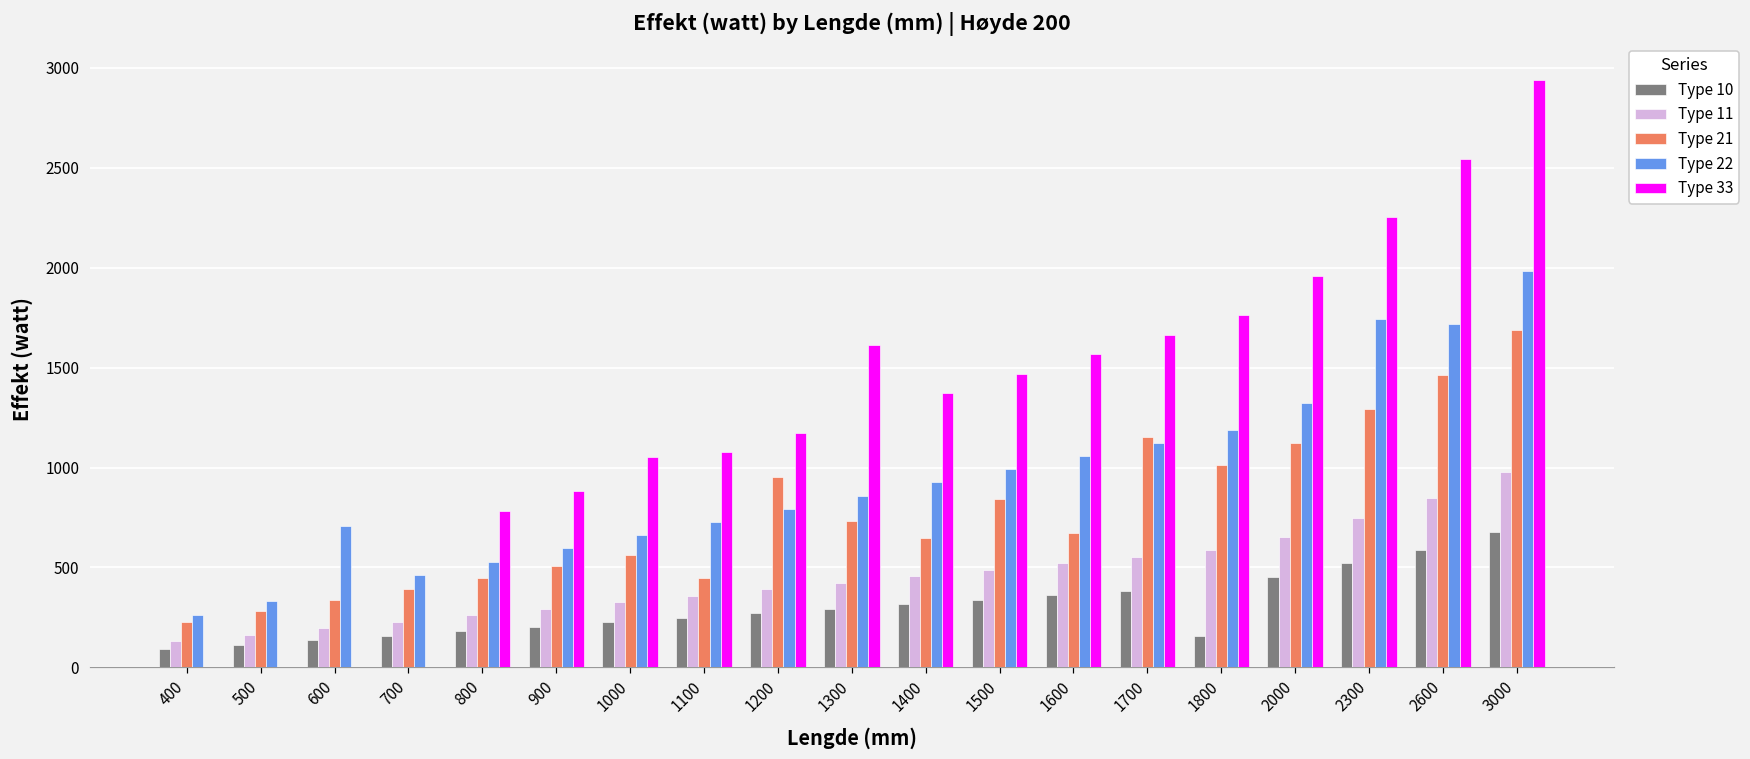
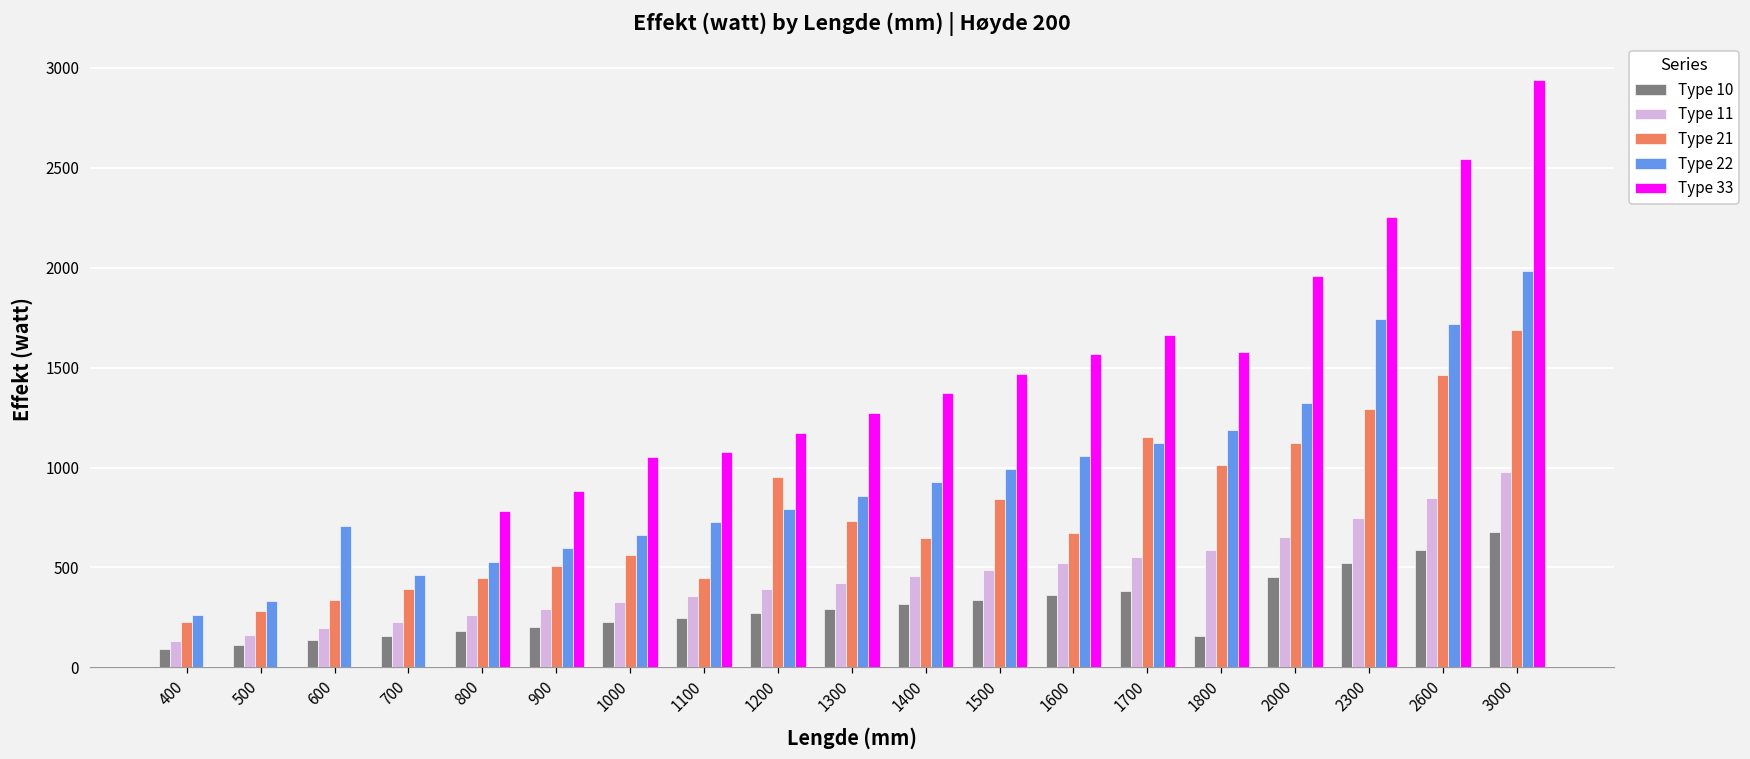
  {
    "Type 10": {
      "400": 90,
      "500": 110,
      "600": 140,
      "700": 160,
      "800": 180,
      "900": 200,
      "1000": 230,
      "1100": 250,
      "1200": 270,
      "1300": 290,
      "1400": 320,
      "1500": 340,
      "1600": 360,
      "1700": 380,
      "1800": 160,
      "2000": 450,
      "2300": 520,
      "2600": 590,
      "3000": 680
    },
    "Type 11": {
      "400": 130,
      "500": 160,
      "600": 200,
      "700": 230,
      "800": 260,
      "900": 290,
      "1000": 330,
      "1100": 360,
      "1200": 390,
      "1300": 420,
      "1400": 460,
      "1500": 490,
      "1600": 520,
      "1700": 550,
      "1800": 590,
      "2000": 650,
      "2300": 750,
      "2600": 850,
      "3000": 980
    },
    "Type 21": {
      "400": 220,
      "500": 280,
      "600": 340,
      "700": 390,
      "800": 450,
      "900": 510,
      "1000": 560,
      "1100": 450,
      "1200": 950,
      "1300": 730,
      "1400": 650,
      "1500": 840,
      "1600": 670,
      "1700": 1150,
      "1800": 1010,
      "2000": 1120,
      "2300": 1290,
      "2600": 1460,
      "3000": 1690
    },
    "Type 22": {
      "400": 260,
      "500": 330,
      "600": 710,
      "700": 460,
      "800": 530,
      "900": 590,
      "1000": 660,
      "1100": 730,
      "1200": 790,
      "1300": 860,
      "1400": 930,
      "1500": 990,
      "1600": 1060,
      "1700": 1120,
      "1800": 1190,
      "2000": 1320,
      "2300": 1740,
      "2600": 1720,
      "3000": 1980
    },
    "Type 33": {
      "400": 0,
      "500": 0,
      "600": 0,
      "700": 0,
      "800": 780,
      "900": 880,
      "1000": 1050,
      "1100": 1080,
      "1200": 1170,
-     "1300": 1610,
+     "1300": 1270,
      "1400": 1370,
      "1500": 1470,
      "1600": 1570,
      "1700": 1660,
-     "1800": 1760,
+     "1800": 1580,
      "2000": 1960,
      "2300": 2250,
      "2600": 2550,
      "3000": 2940
    }
  }
